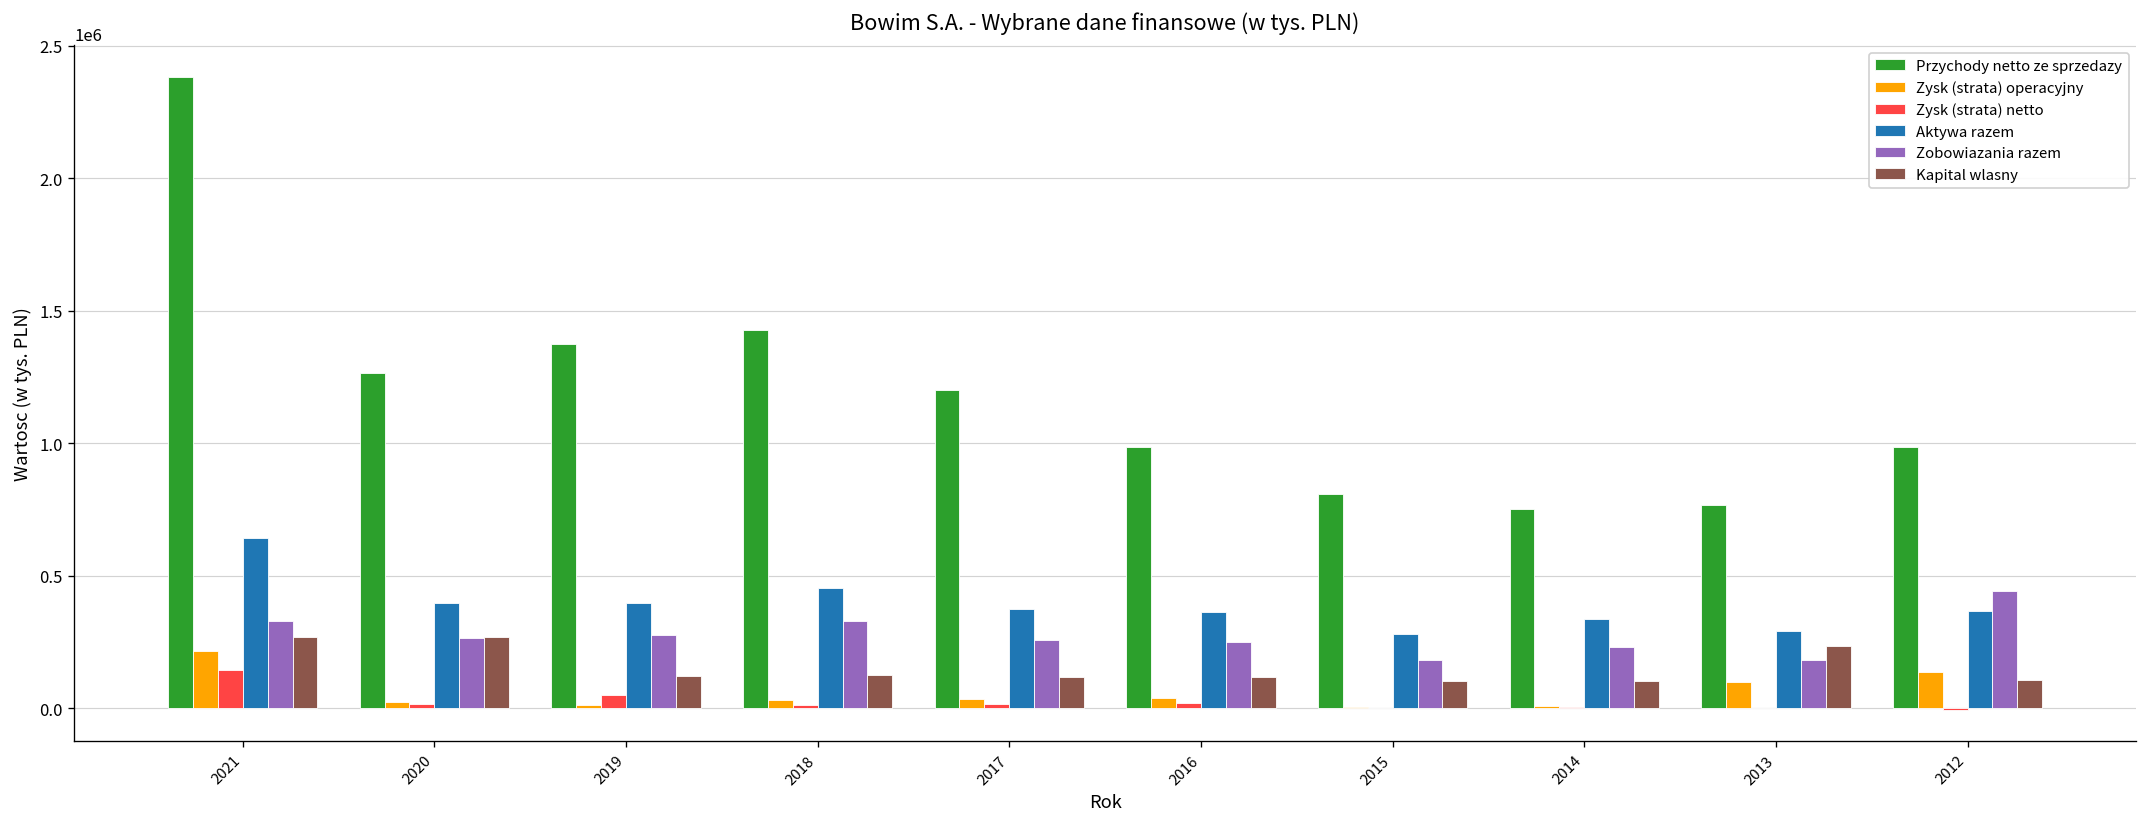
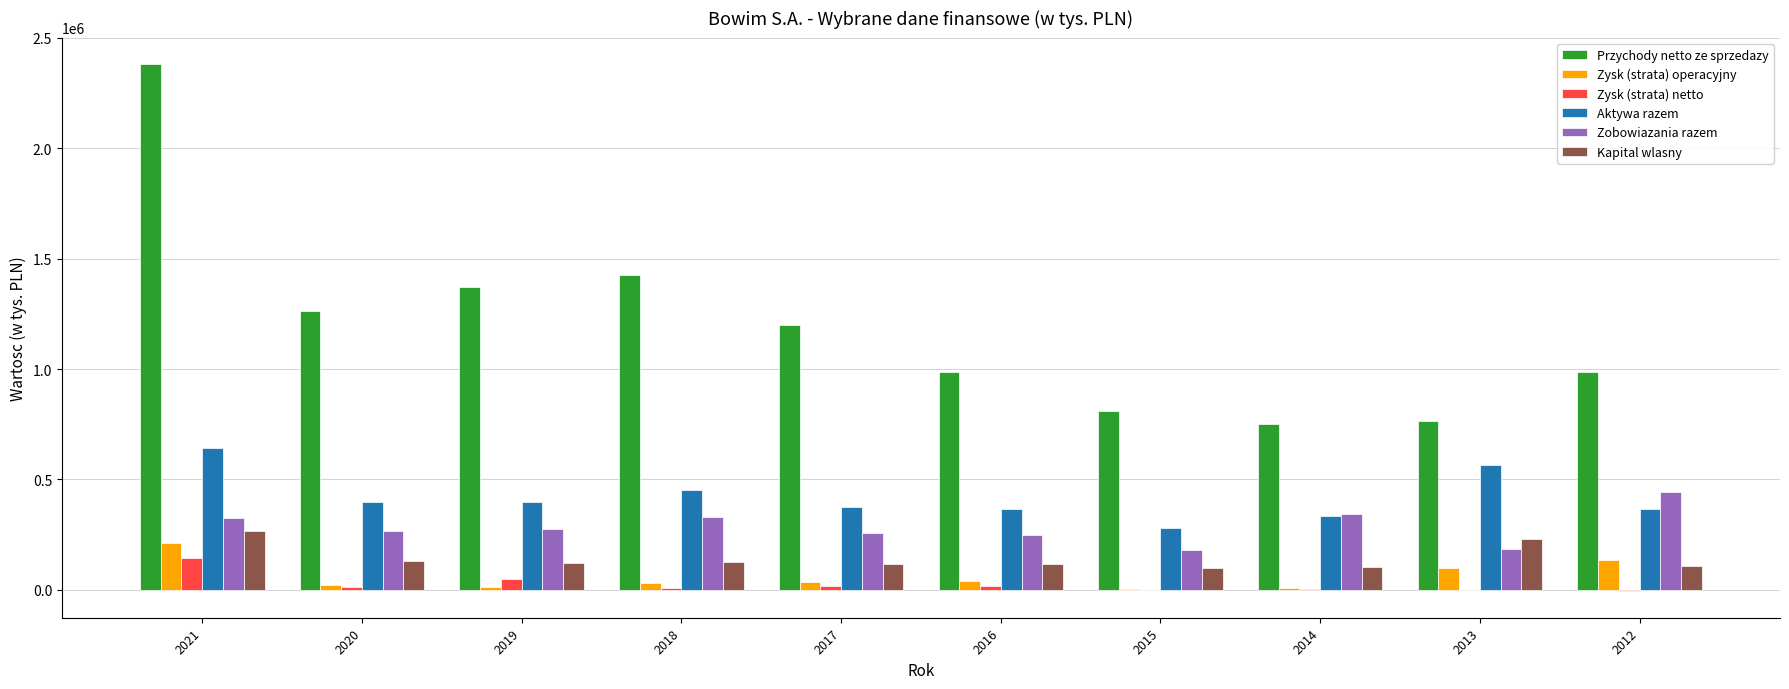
  {
    "Przychody netto ze sprzedazy": {
      "2021": 2380000,
      "2020": 1260000,
      "2019": 1370000,
      "2018": 1430000,
      "2017": 1200000,
      "2016": 990000,
      "2015": 810000,
      "2014": 750000,
      "2013": 770000,
      "2012": 980000
    },
    "Zysk (strata) operacyjny": {
      "2021": 210000,
      "2020": 20000,
      "2019": 10000,
      "2018": 30000,
      "2017": 40000,
      "2016": 40000,
      "2013": 100000,
      "2012": 140000
    },
    "Zysk (strata) netto": {
      "2021": 140000,
      "2020": 10000,
      "2019": 50000,
      "2017": 20000,
      "2016": 20000
    },
    "Aktywa razem": {
      "2021": 640000,
      "2020": 400000,
      "2019": 400000,
      "2018": 450000,
      "2017": 370000,
      "2016": 360000,
      "2015": 280000,
      "2014": 340000,
-     "2013": 290000,
+     "2013": 560000,
      "2012": 370000
    },
    "Zobowiazania razem": {
      "2021": 330000,
      "2020": 270000,
      "2019": 270000,
      "2018": 330000,
      "2017": 260000,
      "2016": 250000,
      "2015": 180000,
-     "2014": 230000,
+     "2014": 340000,
      "2013": 180000,
      "2012": 440000
    },
    "Kapital wlasny": {
      "2021": 270000,
-     "2020": 270000,
+     "2020": 130000,
      "2019": 120000,
      "2018": 120000,
      "2017": 120000,
      "2016": 120000,
      "2015": 100000,
      "2014": 100000,
      "2013": 230000,
      "2012": 110000
    }
  }
